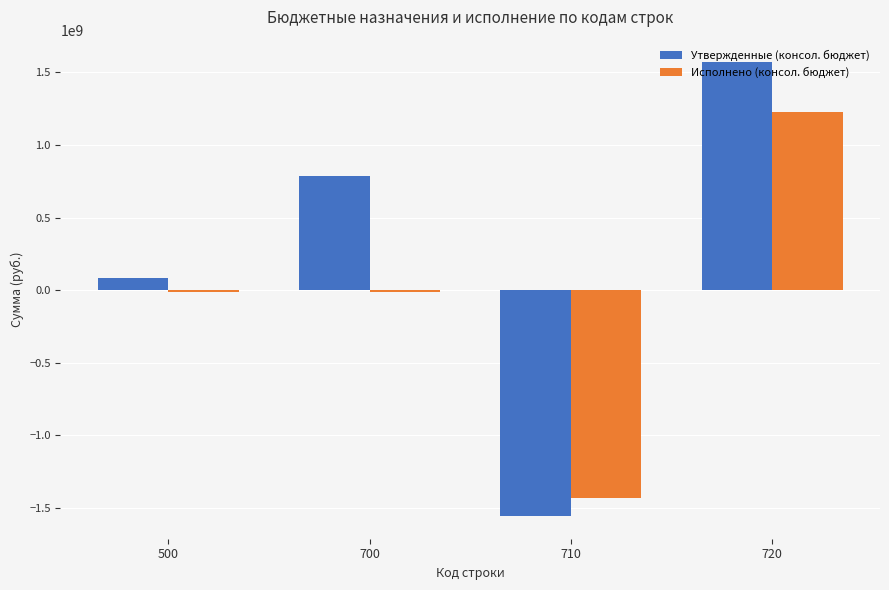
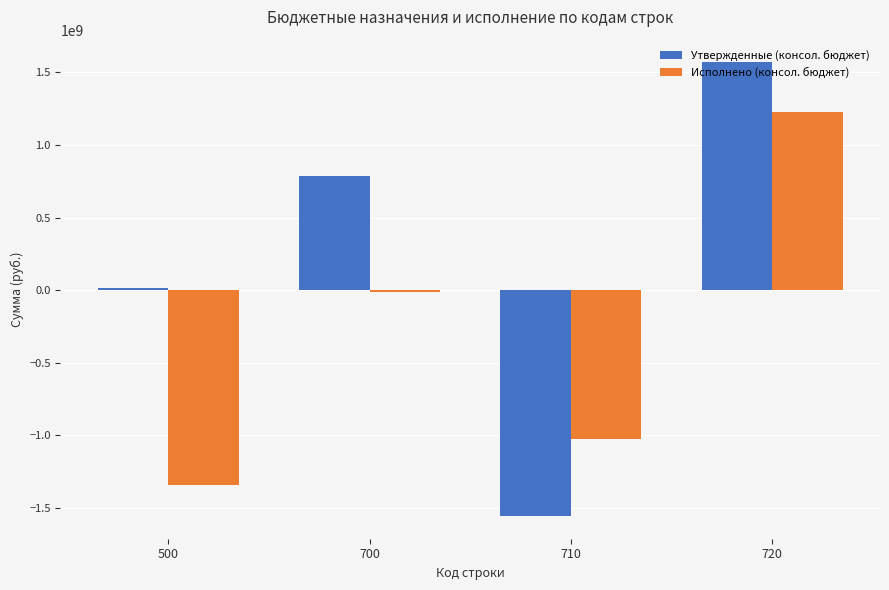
  {
    "Утвержденные (консол. бюджет)": {
-     "500": 80000000,
+     "500": 10000000,
      "700": 790000000,
      "710": -1550000000,
      "720": 1570000000
    },
    "Исполнено (консол. бюджет)": {
-     "500": -10000000,
-     "710": -1430000000,
+     "500": -1340000000,
+     "710": -1030000000,
      "720": 1230000000
    }
  }
